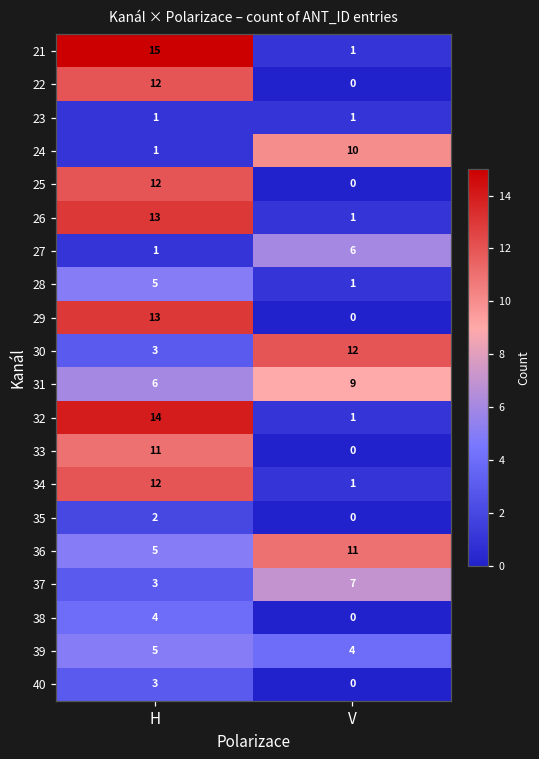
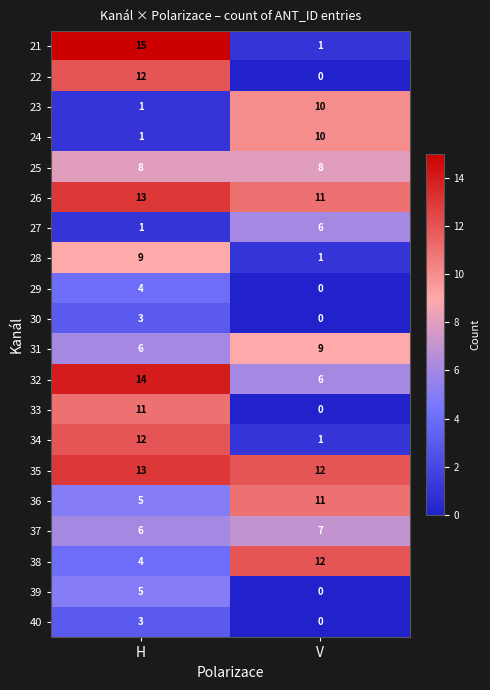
  {
    "21": {
      "H": 15,
      "V": 1
    },
    "22": {
      "H": 12,
      "V": 0
    },
    "23": {
      "H": 1,
-     "V": 1
+     "V": 10
    },
    "24": {
      "H": 1,
      "V": 10
    },
    "25": {
-     "H": 12,
-     "V": 0
+     "H": 8,
+     "V": 8
    },
    "26": {
      "H": 13,
-     "V": 1
+     "V": 11
    },
    "27": {
      "H": 1,
      "V": 6
    },
    "28": {
-     "H": 5,
+     "H": 9,
      "V": 1
    },
    "29": {
-     "H": 13,
+     "H": 4,
      "V": 0
    },
    "30": {
      "H": 3,
-     "V": 12
+     "V": 0
    },
    "31": {
      "H": 6,
      "V": 9
    },
    "32": {
      "H": 14,
-     "V": 1
+     "V": 6
    },
    "33": {
      "H": 11,
      "V": 0
    },
    "34": {
      "H": 12,
      "V": 1
    },
    "35": {
-     "H": 2,
-     "V": 0
+     "H": 13,
+     "V": 12
    },
    "36": {
      "H": 5,
      "V": 11
    },
    "37": {
-     "H": 3,
+     "H": 6,
      "V": 7
    },
    "38": {
      "H": 4,
-     "V": 0
+     "V": 12
    },
    "39": {
      "H": 5,
-     "V": 4
+     "V": 0
    },
    "40": {
      "H": 3,
      "V": 0
    }
  }
